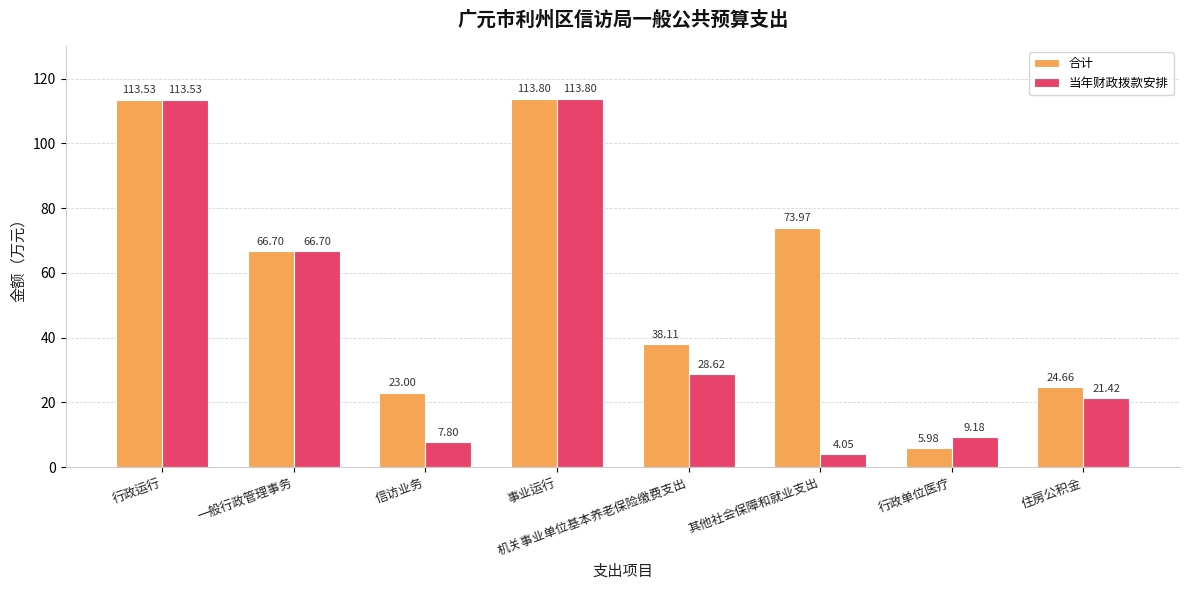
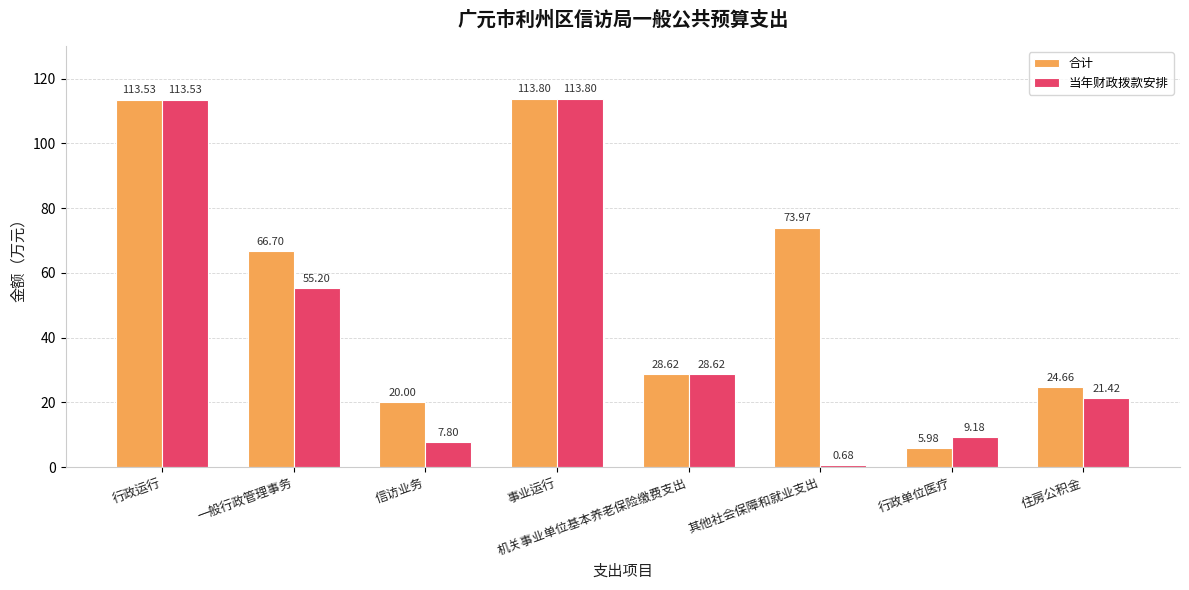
  {
    "合计": {
      "行政运行": 113.53,
      "一般行政管理事务": 66.70,
-     "信访业务": 23.00,
+     "信访业务": 20.00,
      "事业运行": 113.80,
-     "机关事业单位基本养老保险缴费支出": 38.11,
+     "机关事业单位基本养老保险缴费支出": 28.62,
      "其他社会保障和就业支出": 73.97,
      "行政单位医疗": 5.98,
      "住房公积金": 24.66
    },
    "当年财政拨款安排": {
      "行政运行": 113.53,
-     "一般行政管理事务": 66.70,
+     "一般行政管理事务": 55.20,
      "信访业务": 7.80,
      "事业运行": 113.80,
      "机关事业单位基本养老保险缴费支出": 28.62,
-     "其他社会保障和就业支出": 4.05,
+     "其他社会保障和就业支出": 0.68,
      "行政单位医疗": 9.18,
      "住房公积金": 21.42
    }
  }
